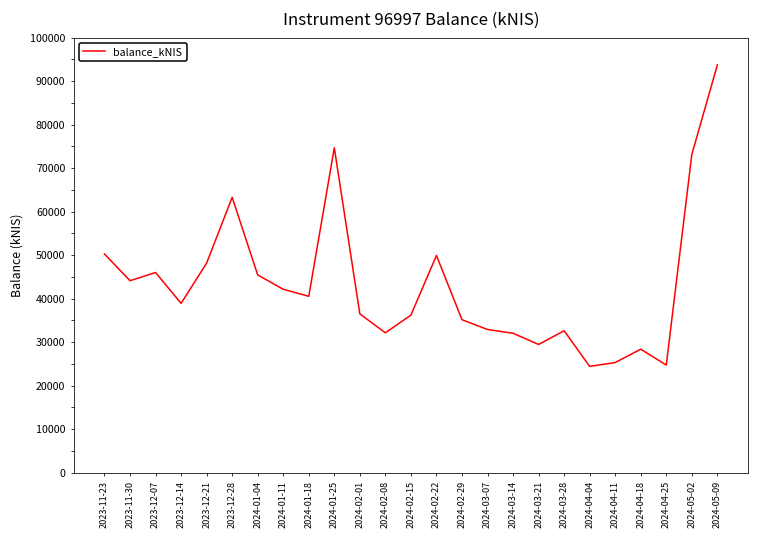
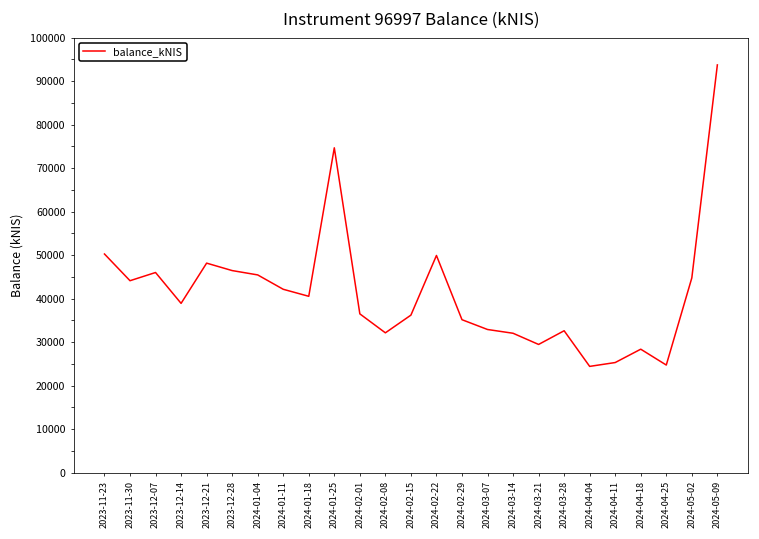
  {
    "2023-11-23": 50000,
    "2023-11-30": 44000,
    "2023-12-07": 46000,
    "2023-12-14": 39000,
    "2023-12-21": 48000,
-   "2023-12-28": 63000,
+   "2023-12-28": 46000,
    "2024-01-04": 45000,
    "2024-01-11": 42000,
    "2024-01-18": 41000,
    "2024-01-25": 75000,
    "2024-02-01": 36000,
    "2024-02-08": 32000,
    "2024-02-15": 36000,
    "2024-02-22": 50000,
    "2024-02-29": 35000,
    "2024-03-07": 33000,
    "2024-03-14": 32000,
    "2024-03-21": 29000,
    "2024-03-28": 33000,
    "2024-04-04": 24000,
    "2024-04-11": 25000,
    "2024-04-18": 28000,
    "2024-04-25": 25000,
-   "2024-05-02": 73000,
+   "2024-05-02": 45000,
    "2024-05-09": 94000
  }
